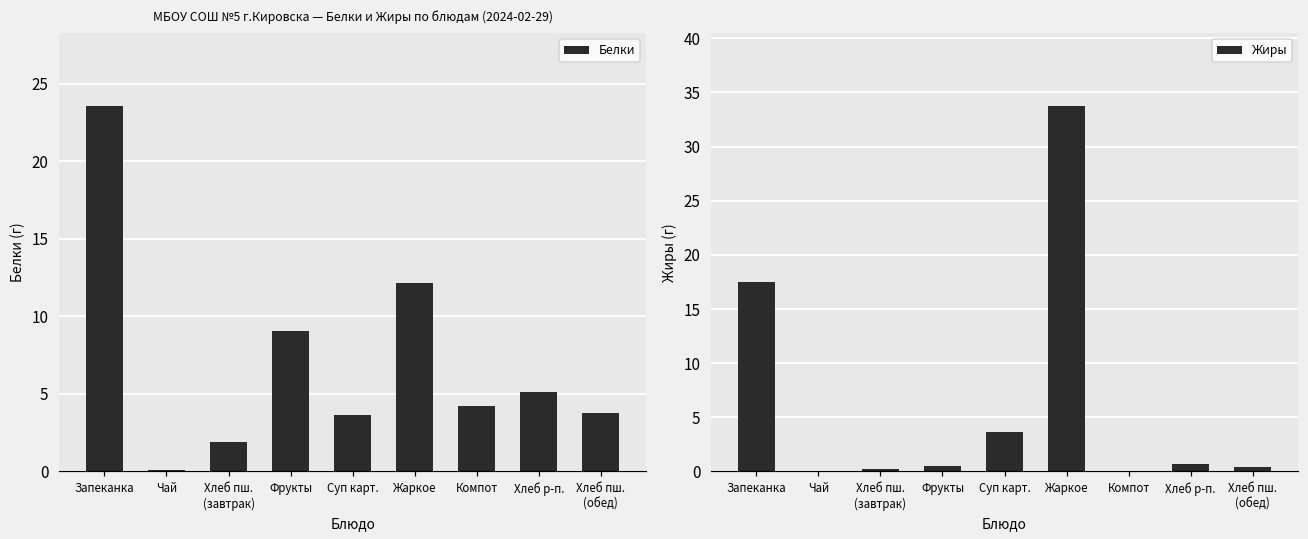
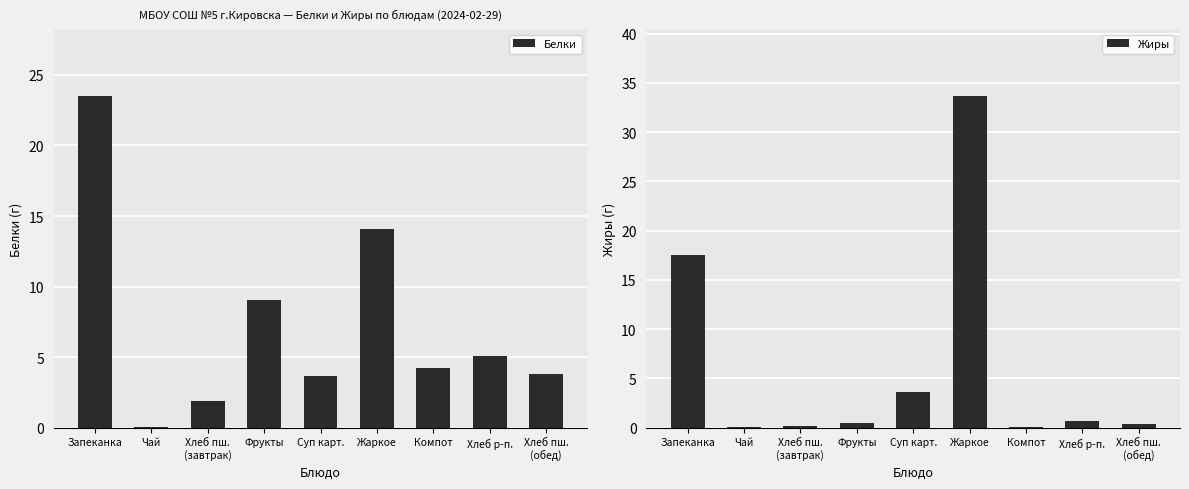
  {
    "МБОУ СОШ №5 г.Кировска — Белки и Жиры по блюдам (2024-02-29)": {
      "Запеканка": 23.5,
      "Хлеб пш. (завтрак)": 1.9,
      "Фрукты": 9.1,
      "Суп карт.": 3.7,
-     "Жаркое": 12.1,
+     "Жаркое": 14.1,
      "Компот": 4.2,
      "Хлеб р-п.": 5.1,
      "Хлеб пш. (обед)": 3.8
    }
  }
